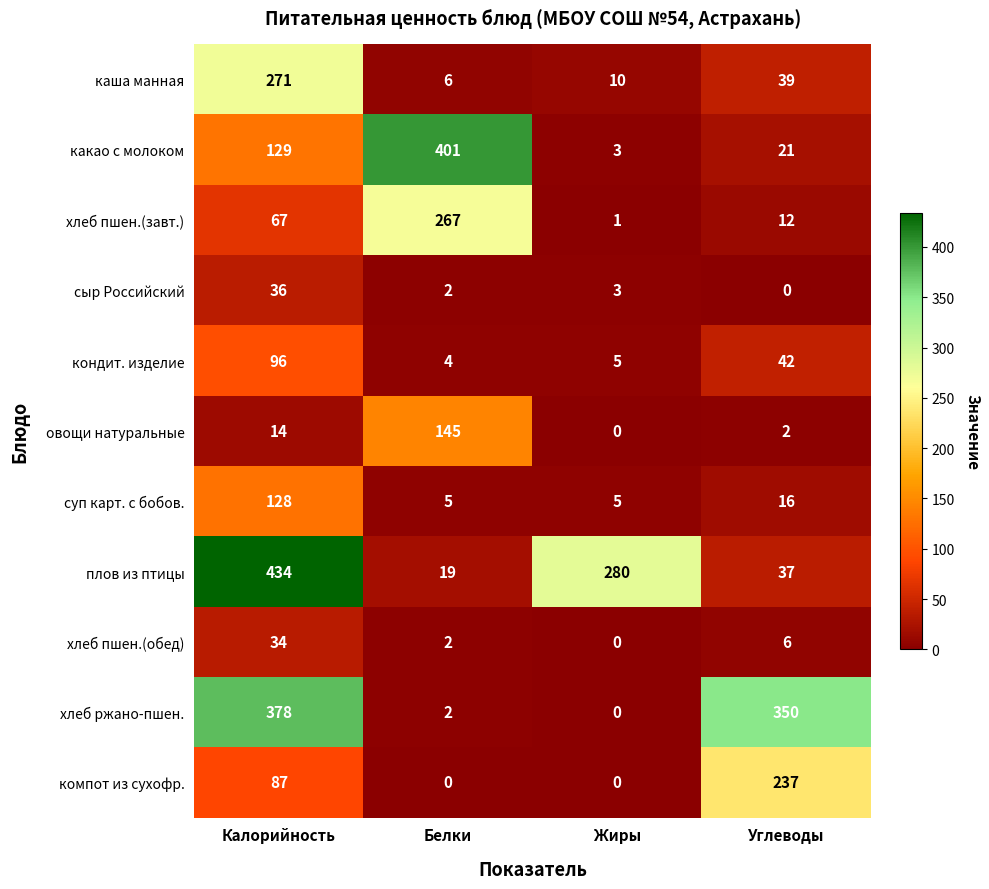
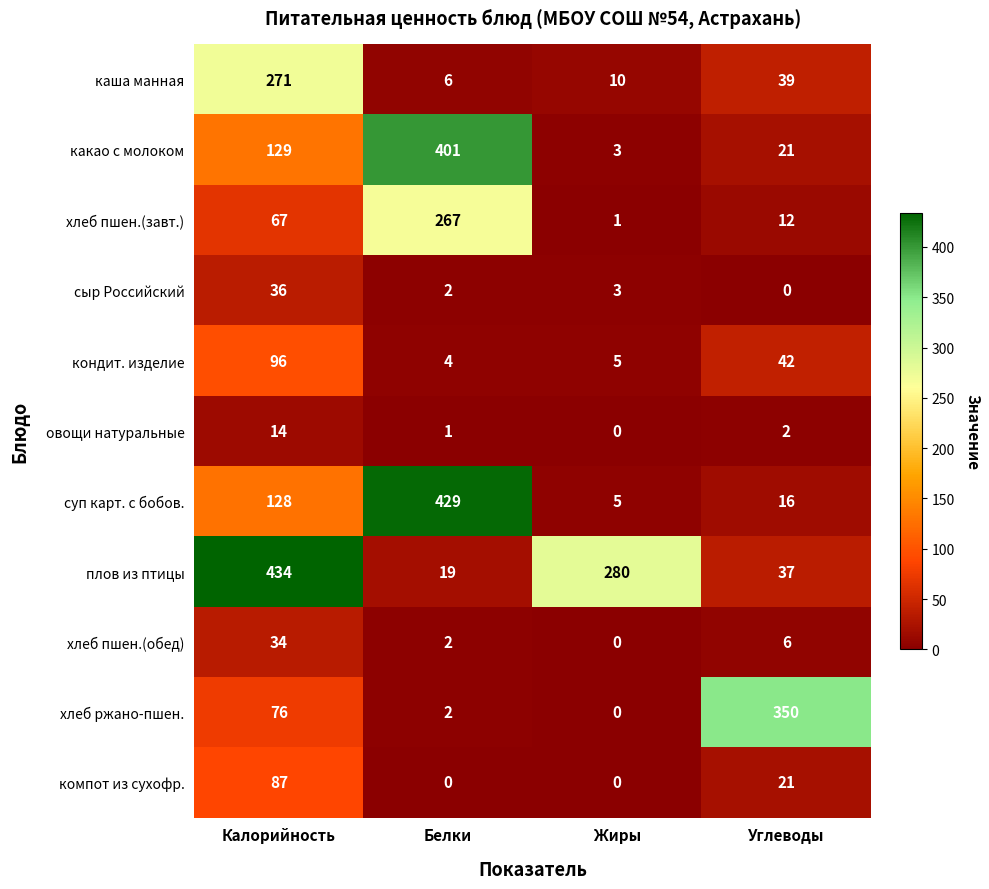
  {
    "каша манная": {
      "Калорийность": 271,
      "Белки": 6,
      "Жиры": 10,
      "Углеводы": 39
    },
    "какао с молоком": {
      "Калорийность": 129,
      "Белки": 401,
      "Жиры": 3,
      "Углеводы": 21
    },
    "хлеб пшен.(завт.)": {
      "Калорийность": 67,
      "Белки": 267,
      "Жиры": 1,
      "Углеводы": 12
    },
    "сыр Российский": {
      "Калорийность": 36,
      "Белки": 2,
      "Жиры": 3,
      "Углеводы": 0
    },
    "кондит. изделие": {
      "Калорийность": 96,
      "Белки": 4,
      "Жиры": 5,
      "Углеводы": 42
    },
    "овощи натуральные": {
      "Калорийность": 14,
-     "Белки": 145,
+     "Белки": 1,
      "Жиры": 0,
      "Углеводы": 2
    },
    "суп карт. с бобов.": {
      "Калорийность": 128,
-     "Белки": 5,
+     "Белки": 429,
      "Жиры": 5,
      "Углеводы": 16
    },
    "плов из птицы": {
      "Калорийность": 434,
      "Белки": 19,
      "Жиры": 280,
      "Углеводы": 37
    },
    "хлеб пшен.(обед)": {
      "Калорийность": 34,
      "Белки": 2,
      "Жиры": 0,
      "Углеводы": 6
    },
    "хлеб ржано-пшен.": {
-     "Калорийность": 378,
+     "Калорийность": 76,
      "Белки": 2,
      "Жиры": 0,
      "Углеводы": 350
    },
    "компот из сухофр.": {
      "Калорийность": 87,
      "Белки": 0,
      "Жиры": 0,
-     "Углеводы": 237
+     "Углеводы": 21
    }
  }
